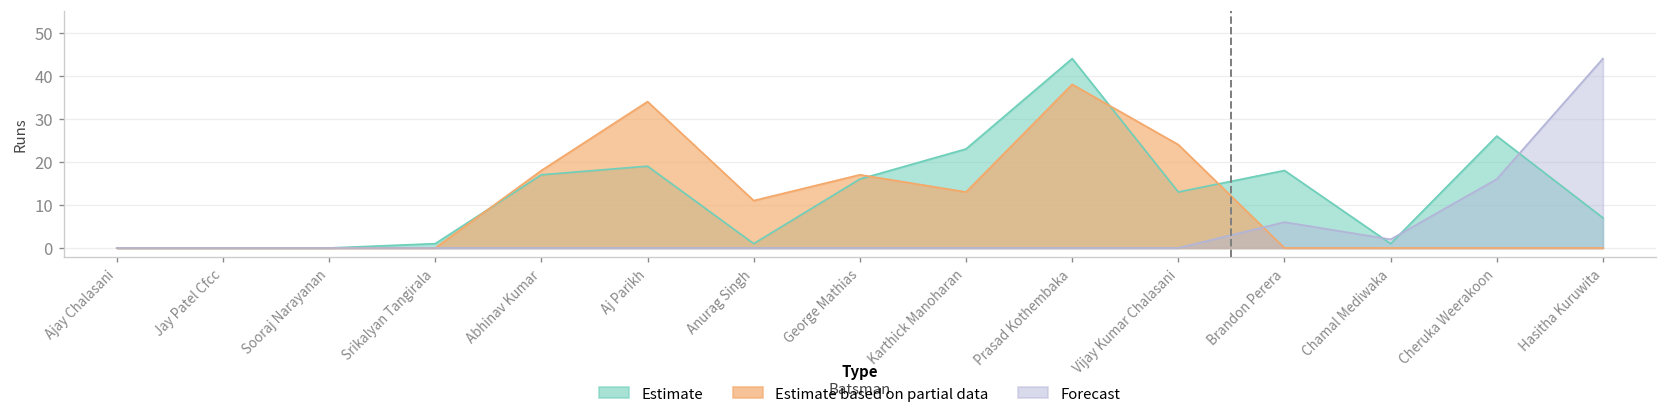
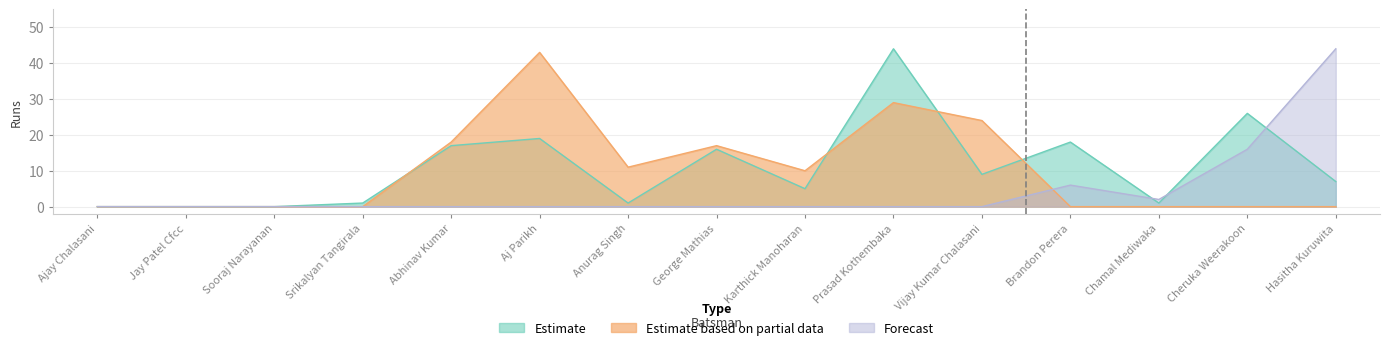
  {
    "Estimate": {
      "Srikalyan Tangirala": 1,
      "Abhinav Kumar": 17,
      "Aj Parikh": 19,
      "Anurag Singh": 1,
      "George Mathias": 16,
-     "Karthick Manoharan": 23,
+     "Karthick Manoharan": 5,
      "Prasad Kothembaka": 44,
-     "Vijay Kumar Chalasani": 13,
+     "Vijay Kumar Chalasani": 9,
      "Brandon Perera": 18,
      "Chamal Mediwaka": 1,
      "Cheruka Weerakoon": 26,
      "Hasitha Kuruwita": 7
    },
    "Estimate based on partial data": {
      "Abhinav Kumar": 18,
-     "Aj Parikh": 34,
+     "Aj Parikh": 43,
      "Anurag Singh": 11,
      "George Mathias": 17,
-     "Karthick Manoharan": 13,
-     "Prasad Kothembaka": 38,
+     "Karthick Manoharan": 10,
+     "Prasad Kothembaka": 29,
      "Vijay Kumar Chalasani": 24,
      "Brandon Perera": 0,
      "Chamal Mediwaka": 0,
      "Cheruka Weerakoon": 0,
      "Hasitha Kuruwita": 0
    },
    "Forecast": {
      "Abhinav Kumar": 0,
      "Aj Parikh": 0,
      "Anurag Singh": 0,
      "George Mathias": 0,
      "Karthick Manoharan": 0,
      "Prasad Kothembaka": 0,
      "Vijay Kumar Chalasani": 0,
      "Brandon Perera": 6,
      "Chamal Mediwaka": 2,
      "Cheruka Weerakoon": 16,
      "Hasitha Kuruwita": 44
    }
  }
